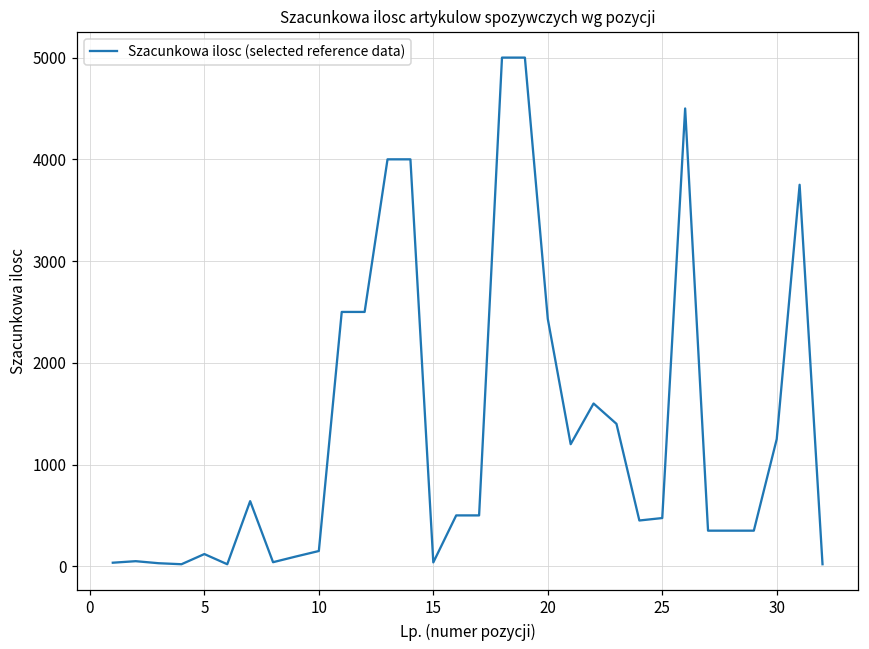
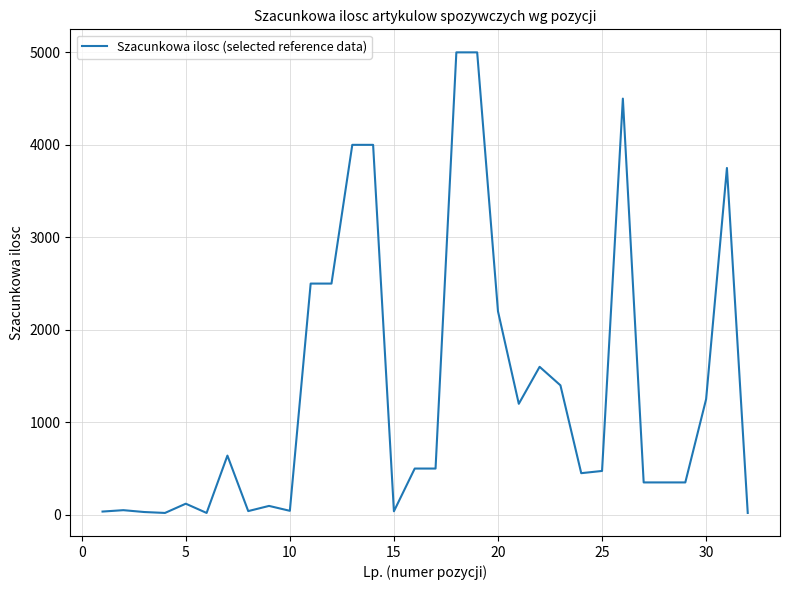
  {
    "5": 100,
-   "10": 200,
+   "10": 0,
    "15": 0,
-   "20": 2400,
+   "20": 2200,
    "25": 500,
    "30": 1300
  }
